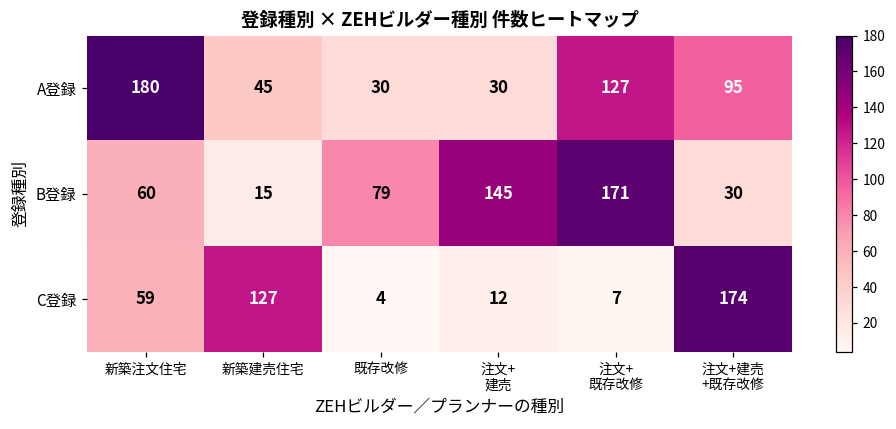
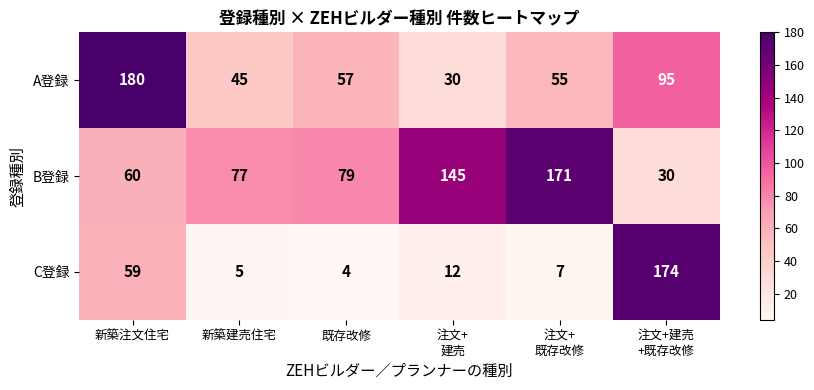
  {
    "A登録": {
      "新築注文住宅": 180,
      "新築建売住宅": 45,
-     "既存改修": 30,
+     "既存改修": 57,
      "注文+ 建売": 30,
-     "注文+ 既存改修": 127,
+     "注文+ 既存改修": 55,
      "注文+建売 +既存改修": 95
    },
    "B登録": {
      "新築注文住宅": 60,
-     "新築建売住宅": 15,
+     "新築建売住宅": 77,
      "既存改修": 79,
      "注文+ 建売": 145,
      "注文+ 既存改修": 171,
      "注文+建売 +既存改修": 30
    },
    "C登録": {
      "新築注文住宅": 59,
-     "新築建売住宅": 127,
+     "新築建売住宅": 5,
      "既存改修": 4,
      "注文+ 建売": 12,
      "注文+ 既存改修": 7,
      "注文+建売 +既存改修": 174
    }
  }
